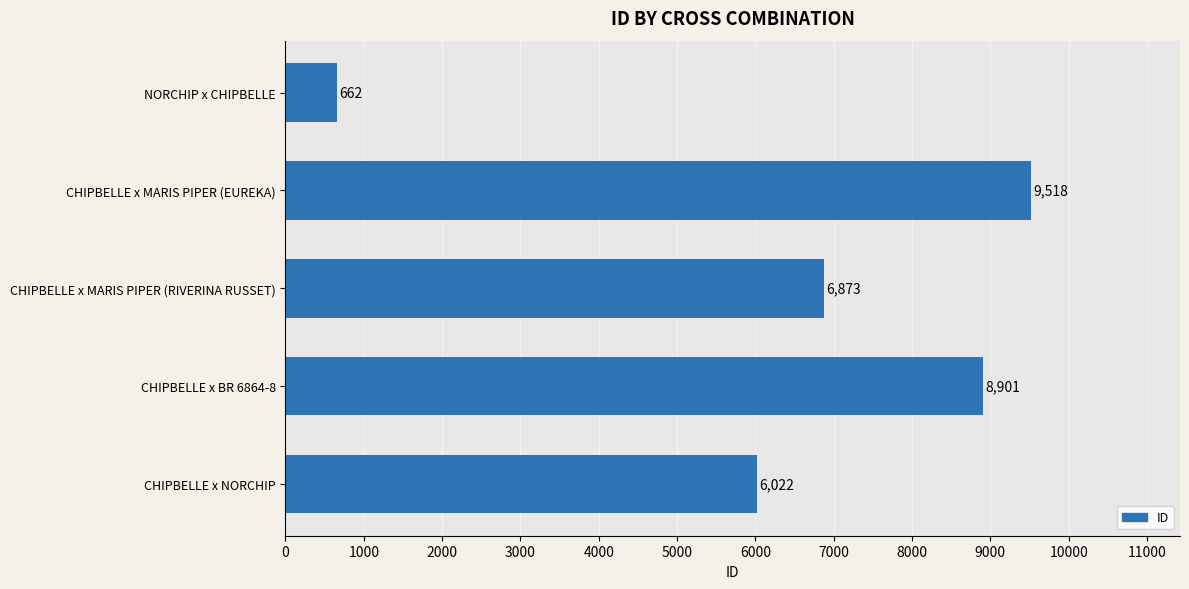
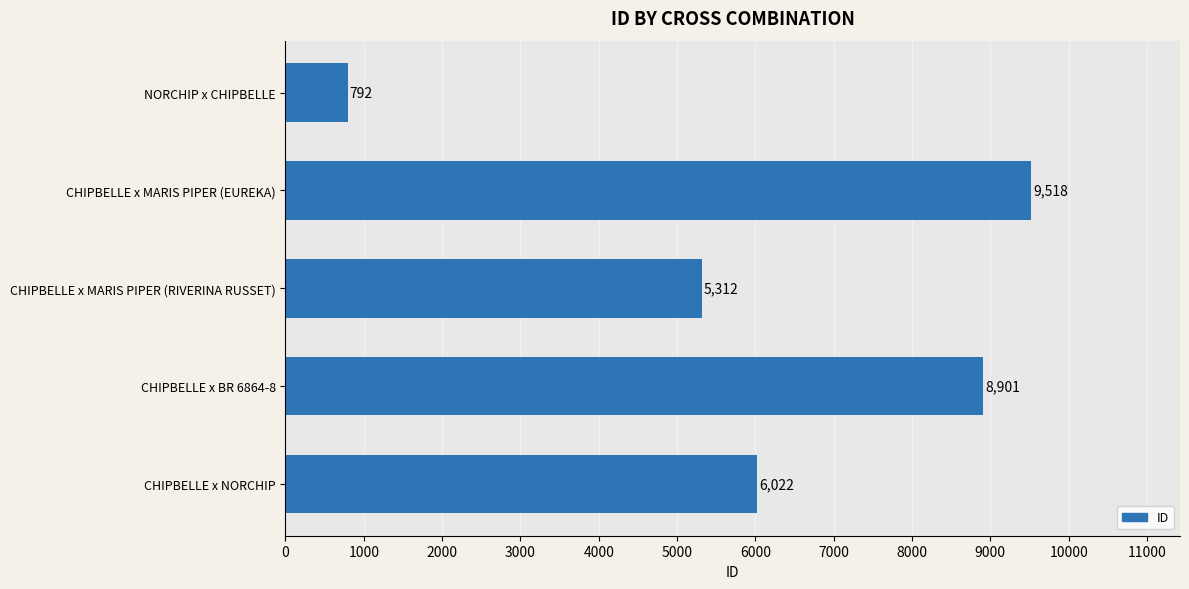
  {
-   "NORCHIP x CHIPBELLE": "662",
+   "NORCHIP x CHIPBELLE": "792",
    "CHIPBELLE x MARIS PIPER (EUREKA)": "9,518",
-   "CHIPBELLE x MARIS PIPER (RIVERINA RUSSET)": "6,873",
+   "CHIPBELLE x MARIS PIPER (RIVERINA RUSSET)": "5,312",
    "CHIPBELLE x BR 6864-8": "8,901",
    "CHIPBELLE x NORCHIP": "6,022"
  }
